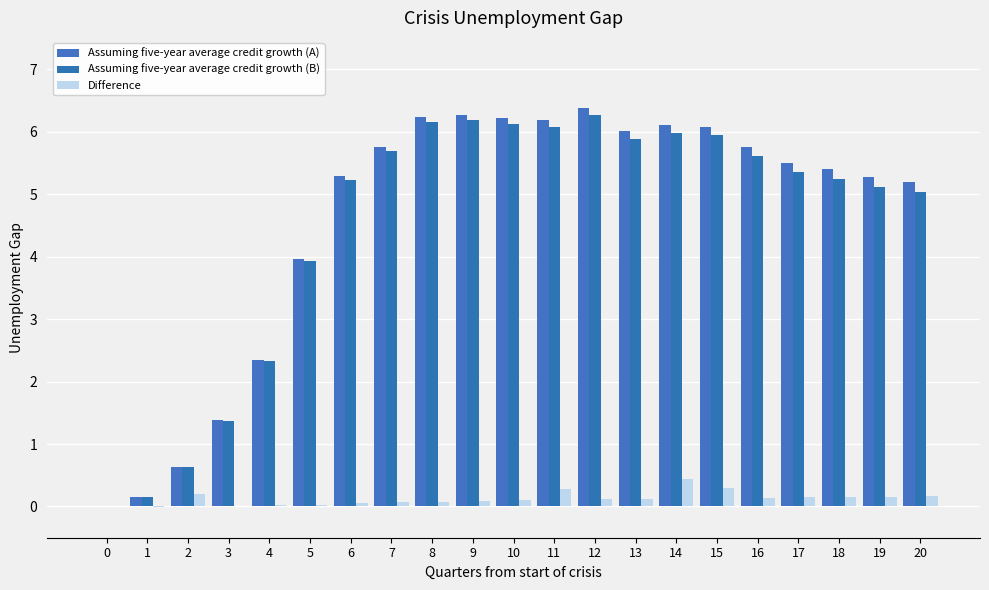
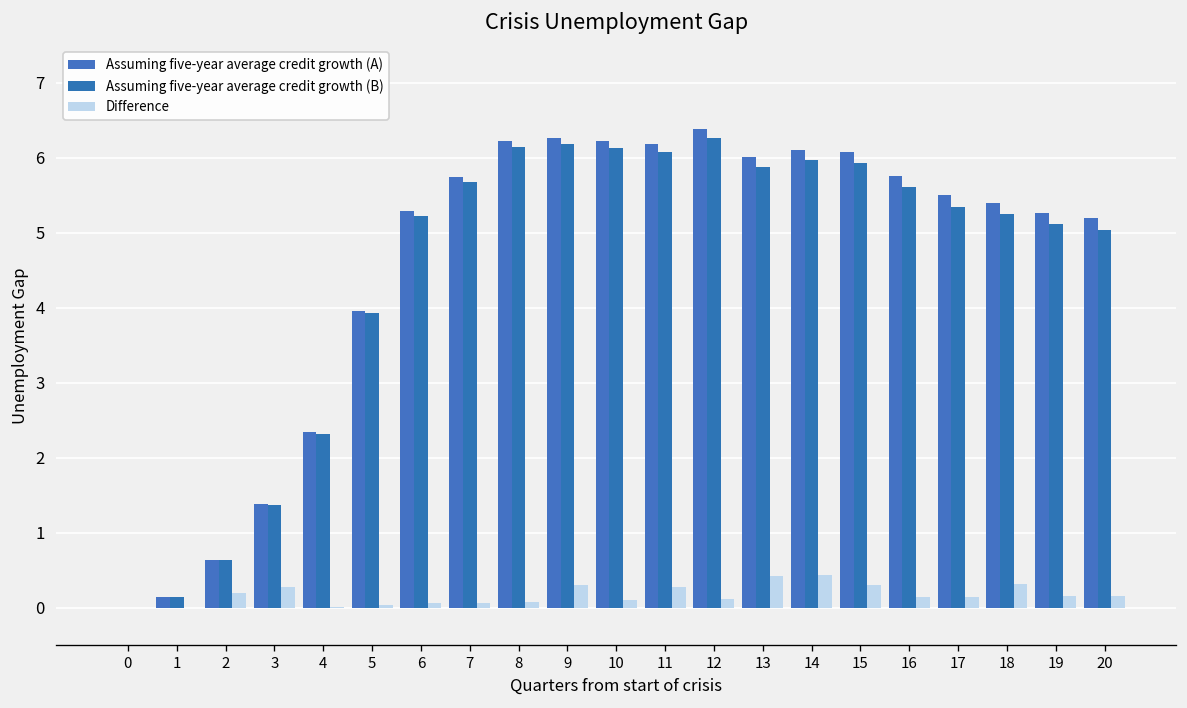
  {
    "Difference": {
      "0": 0.0,
      "2": 0.2,
-     "3": 0.0,
+     "3": 0.3,
      "6": 0.1,
      "7": 0.1,
      "8": 0.1,
-     "9": 0.1,
+     "9": 0.3,
      "10": 0.1,
      "11": 0.3,
      "12": 0.1,
-     "13": 0.1,
+     "13": 0.4,
      "14": 0.4,
      "15": 0.3,
      "16": 0.1,
      "17": 0.1,
-     "18": 0.2,
+     "18": 0.3,
      "19": 0.2,
      "20": 0.2
    }
  }
